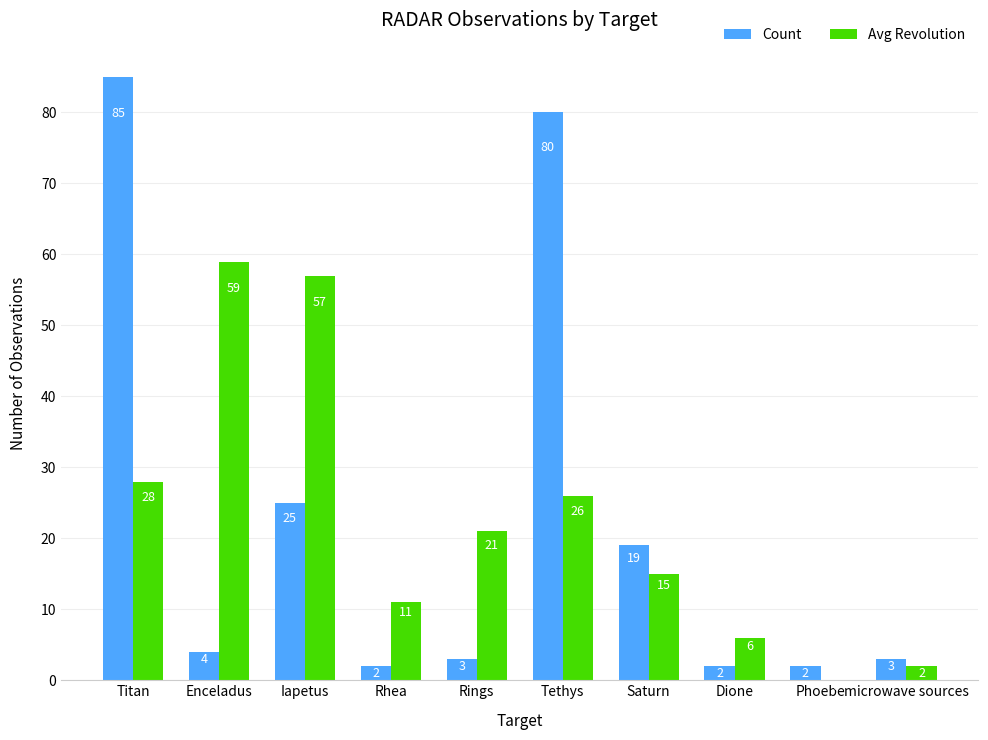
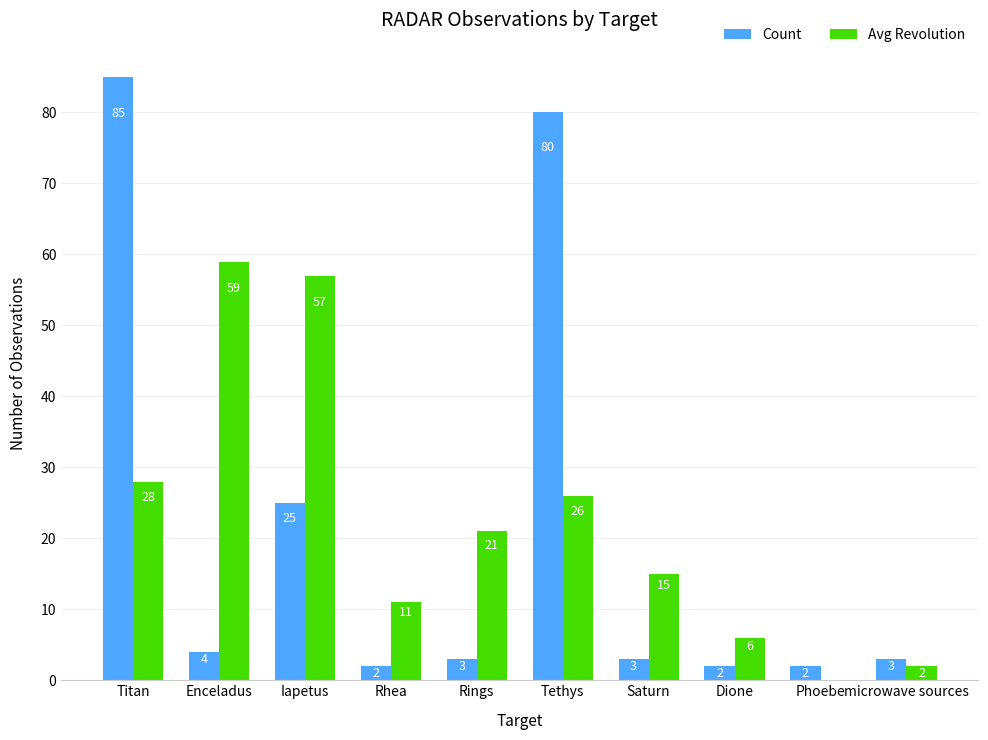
  {
    "Count": {
      "Titan": 85,
      "Enceladus": 4,
      "Iapetus": 25,
      "Rhea": 2,
      "Rings": 3,
      "Tethys": 80,
-     "Saturn": 19,
+     "Saturn": 3,
      "Dione": 2,
      "Phoebe": 2,
      "microwave sources": 3
    },
    "Avg Revolution": {
      "Titan": 28,
      "Enceladus": 59,
      "Iapetus": 57,
      "Rhea": 11,
      "Rings": 21,
      "Tethys": 26,
      "Saturn": 15,
      "Dione": 6,
      "microwave sources": 2
    }
  }
